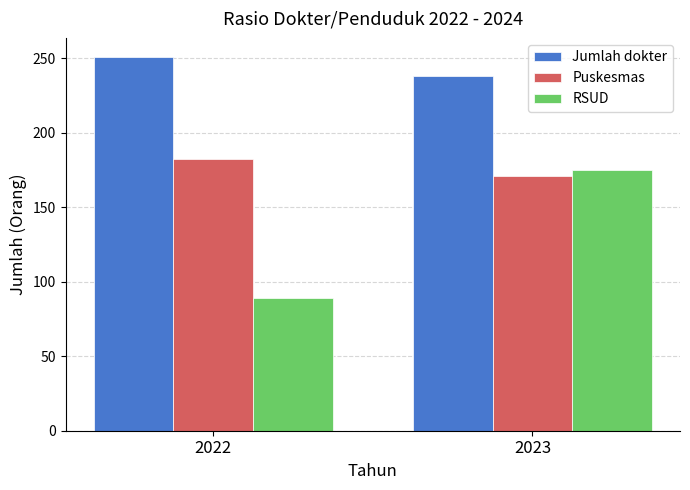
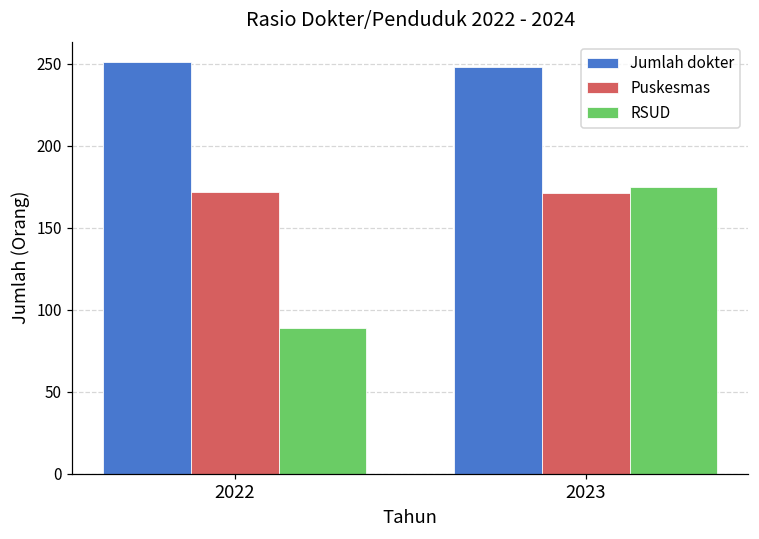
  {
    "Jumlah dokter": {
      "2022": 251,
-     "2023": 238
+     "2023": 248
    },
    "Puskesmas": {
-     "2022": 182,
+     "2022": 172,
      "2023": 171
    },
    "RSUD": {
      "2022": 89,
      "2023": 175
    }
  }
